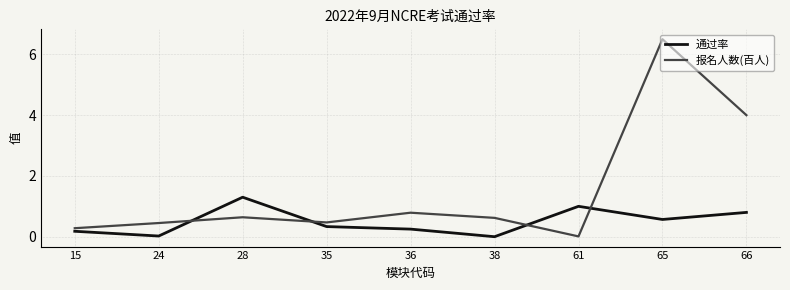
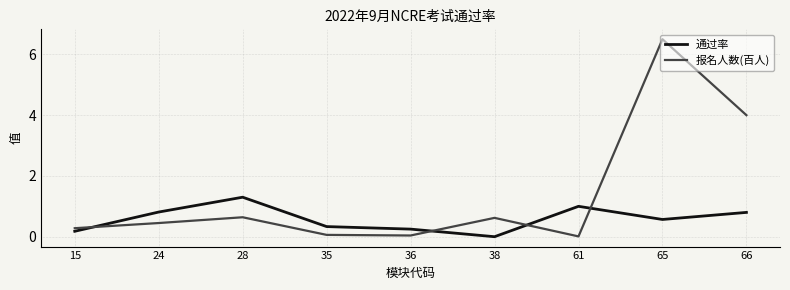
  {
    "通过率": {
      "15": 0.2,
-     "24": 0.0,
+     "24": 0.8,
      "28": 1.3,
      "35": 0.3,
      "36": 0.3,
      "38": 0.0,
      "61": 1.0,
      "65": 0.6,
      "66": 0.8
    },
    "报名人数(百人)": {
      "15": 0.3,
      "24": 0.5,
      "28": 0.6,
-     "35": 0.5,
-     "36": 0.8,
+     "35": 0.1,
+     "36": 0.0,
      "38": 0.6,
      "61": 0.0,
      "66": 4.0
    }
  }
